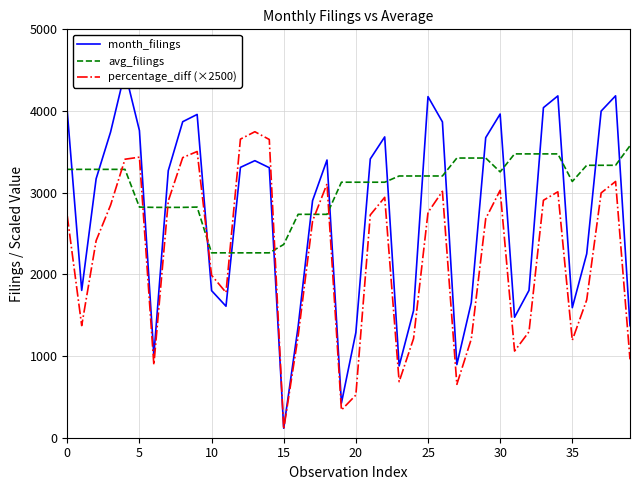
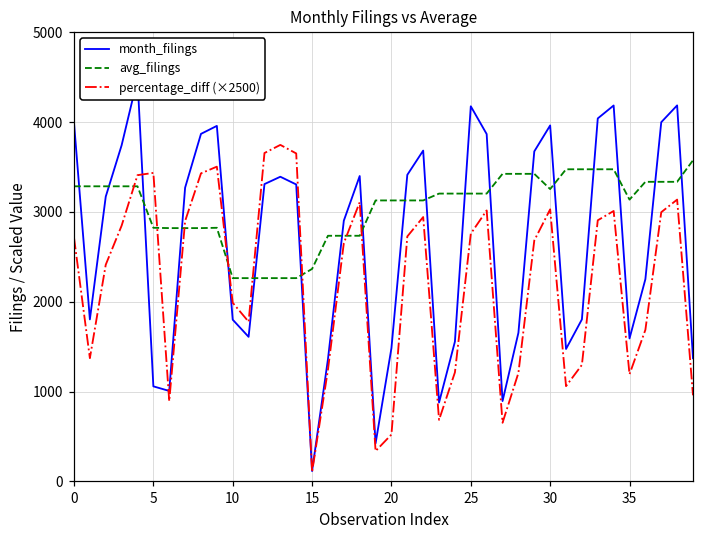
  {
    "month_filings": {
      "0": 4000,
-     "5": 3800,
+     "5": 1100,
      "10": 1800,
-     "20": 1300,
+     "20": 1500,
      "25": 4200,
      "30": 4000,
      "35": 1600
    },
    "avg_filings": {
      "0": 3300,
      "5": 2800,
      "10": 2300,
      "15": 2400,
      "20": 3100,
      "25": 3200,
      "30": 3300,
      "35": 3100
    },
    "percentage_diff (×2500)": {
      "0": 2700,
      "5": 3400,
      "10": 2000,
      "20": 500,
      "25": 2800,
      "30": 3000,
      "35": 1200
    }
  }
